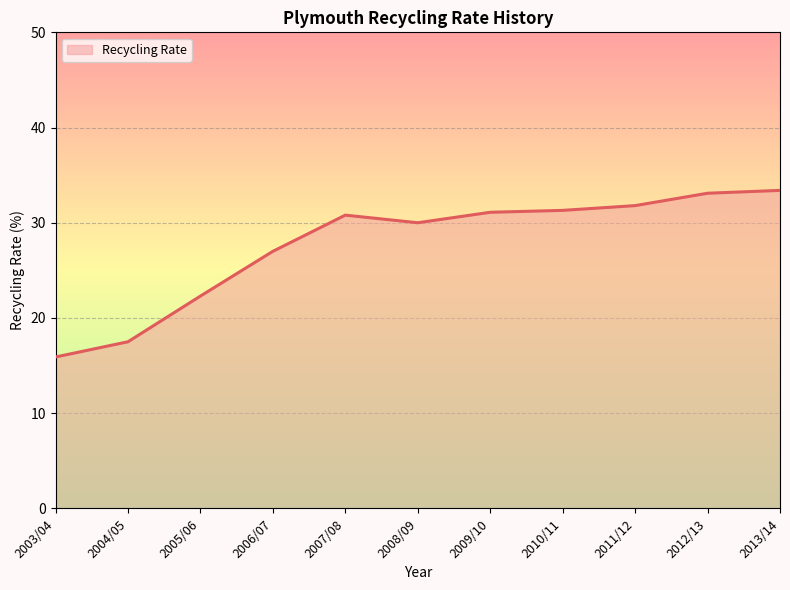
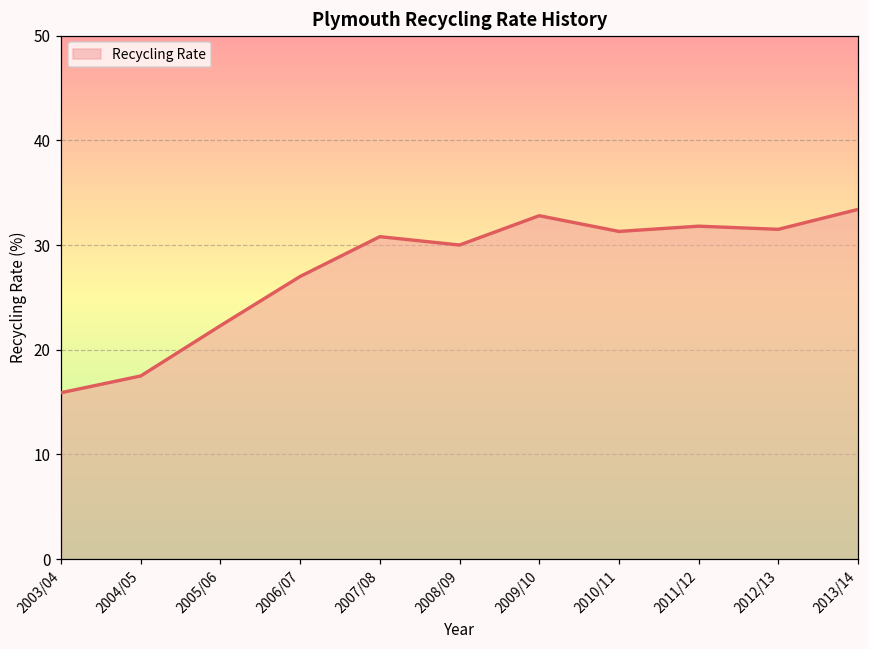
  {
    "2003/04": 16,
    "2004/05": 18,
    "2005/06": 22,
    "2006/07": 27,
    "2007/08": 31,
    "2008/09": 30,
-   "2009/10": 31,
+   "2009/10": 33,
    "2010/11": 31,
    "2011/12": 32,
-   "2012/13": 33,
+   "2012/13": 32,
    "2013/14": 33
  }
